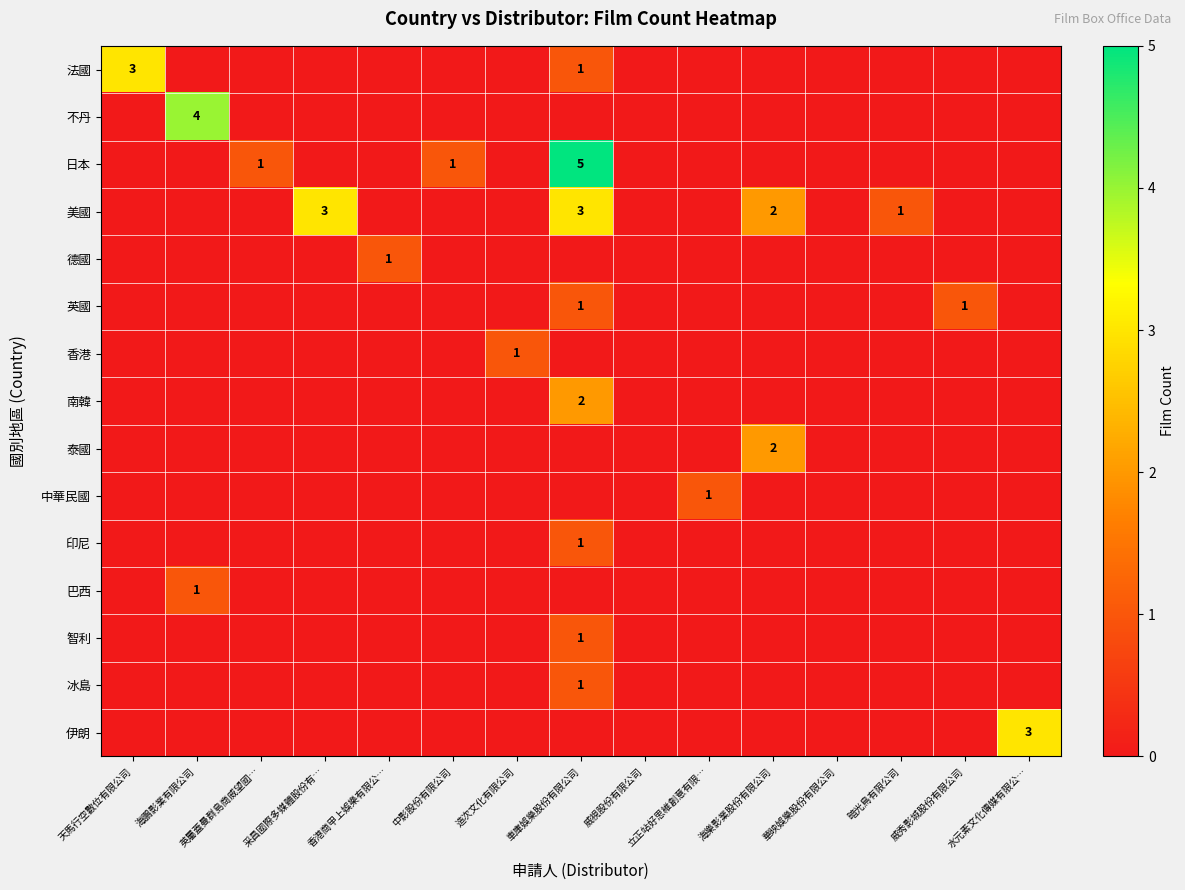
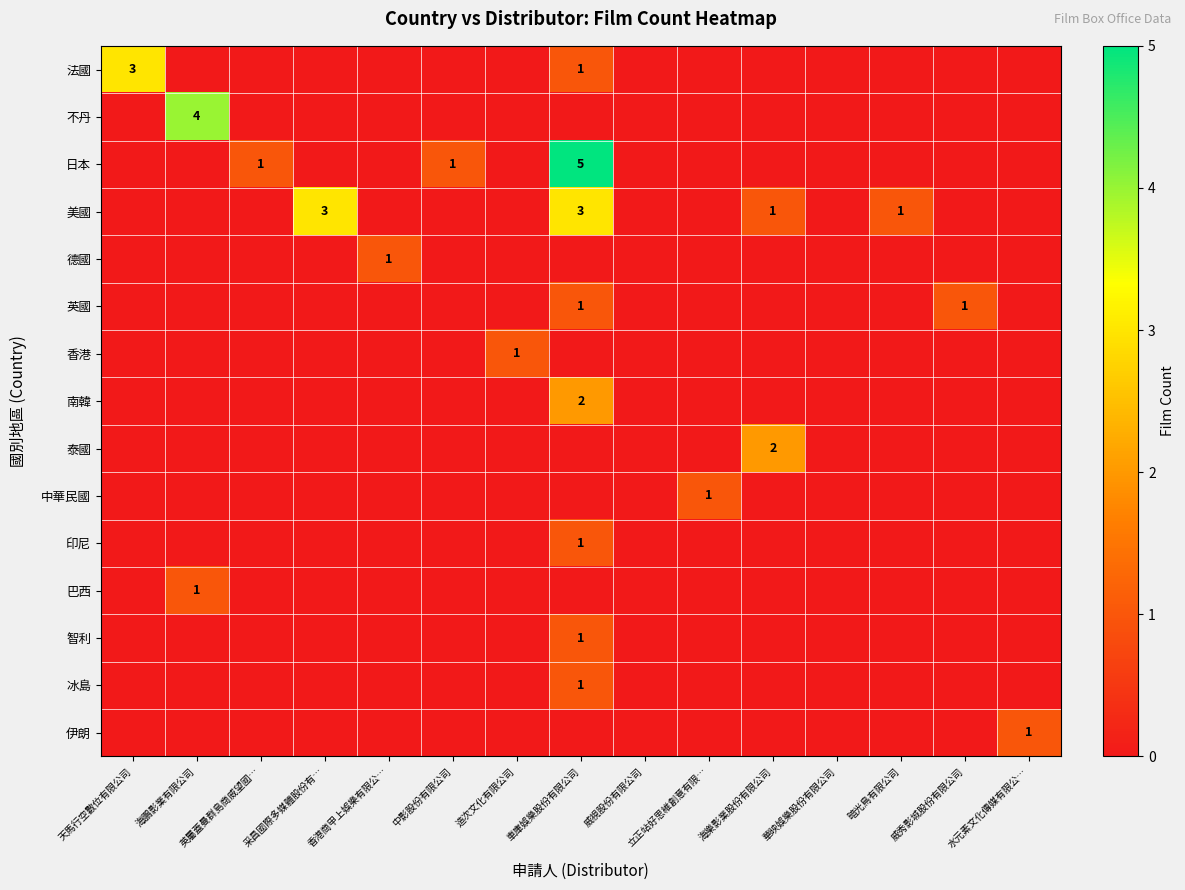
  {
    "法國": {
      "天馬行空數位有限公司": 3,
      "車庫娛樂股份有限公司": 1
    },
    "不丹": {
      "海鵬影業有限公司": 4
    },
    "日本": {
      "英屬蓋曼群島商威望國…": 1,
      "中影股份有限公司": 1,
      "車庫娛樂股份有限公司": 5
    },
    "美國": {
      "采昌國際多媒體股份有…": 3,
      "車庫娛樂股份有限公司": 3,
-     "海樂影業股份有限公司": 2,
+     "海樂影業股份有限公司": 1,
      "暗光鳥有限公司": 1
    },
    "德國": {
      "香港商甲上娛樂有限公…": 1
    },
    "英國": {
      "車庫娛樂股份有限公司": 1,
      "威秀影城股份有限公司": 1
    },
    "香港": {
      "造次文化有限公司": 1
    },
    "南韓": {
      "車庫娛樂股份有限公司": 2
    },
    "泰國": {
      "海樂影業股份有限公司": 2
    },
    "中華民國": {
      "立正站好思維創意有限…": 1
    },
    "印尼": {
      "車庫娛樂股份有限公司": 1
    },
    "巴西": {
      "海鵬影業有限公司": 1
    },
    "智利": {
      "車庫娛樂股份有限公司": 1
    },
    "冰島": {
      "車庫娛樂股份有限公司": 1
    },
    "伊朗": {
-     "水元素文化傳媒有限公…": 3
+     "水元素文化傳媒有限公…": 1
    }
  }
